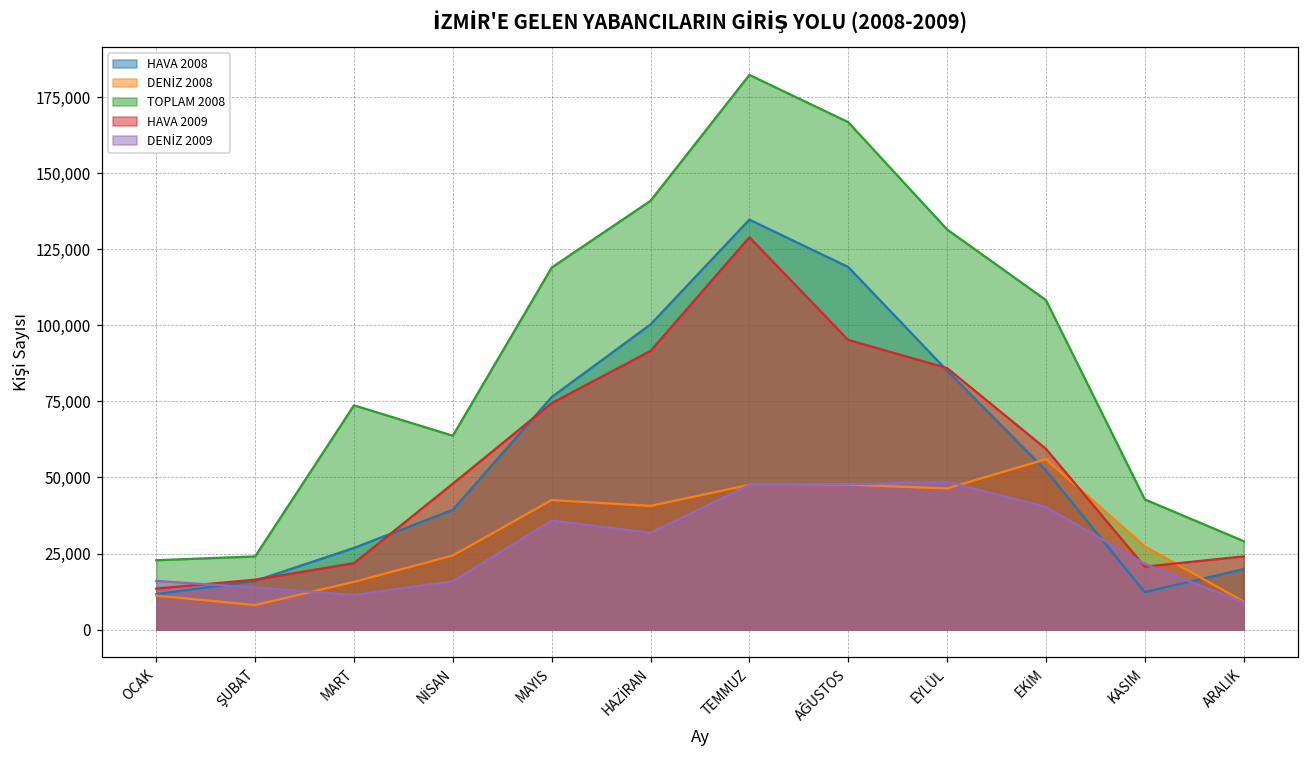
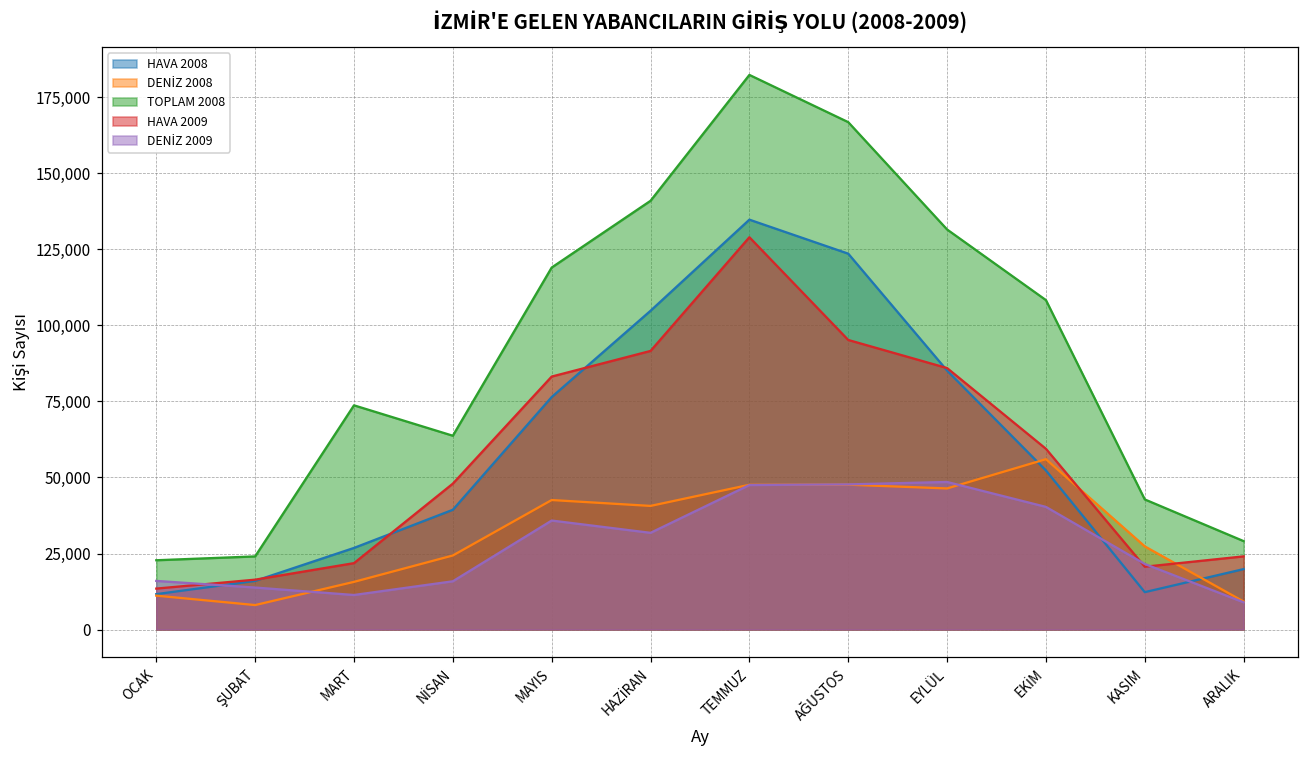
  {
    "HAVA 2008": {
      "MART": "27,000",
      "NİSAN": "39,000",
      "MAYIS": "76,000",
-     "HAZİRAN": "100,000",
+     "HAZİRAN": "105,000",
      "TEMMUZ": "135,000",
-     "AĞUSTOS": "119,000",
+     "AĞUSTOS": "124,000",
      "EKİM": "52,000",
      "KASIM": "12,000",
      "ARALIK": "20,000"
    },
    "DENİZ 2008": {
      "ŞUBAT": "8,000",
      "MART": "16,000",
      "NİSAN": "24,000",
      "MAYIS": "43,000",
      "HAZİRAN": "41,000",
      "EYLÜL": "46,000",
      "EKİM": "56,000",
      "KASIM": "27,000"
    },
    "TOPLAM 2008": {
      "OCAK": "23,000",
      "ŞUBAT": "24,000",
      "MART": "74,000",
      "NİSAN": "64,000",
      "MAYIS": "119,000",
      "HAZİRAN": "141,000",
      "TEMMUZ": "182,000",
      "AĞUSTOS": "167,000",
      "EYLÜL": "132,000",
      "EKİM": "108,000",
      "KASIM": "43,000",
      "ARALIK": "29,000"
    },
    "HAVA 2009": {
      "OCAK": "13,000",
      "MART": "22,000",
      "NİSAN": "48,000",
-     "MAYIS": "74,000",
+     "MAYIS": "83,000",
      "HAZİRAN": "92,000",
      "TEMMUZ": "129,000",
      "AĞUSTOS": "95,000",
      "EKİM": "59,000",
      "ARALIK": "24,000"
    },
    "DENİZ 2009": {
      "OCAK": "16,000",
      "ŞUBAT": "14,000",
      "MART": "11,000",
      "NİSAN": "16,000",
      "MAYIS": "36,000",
      "HAZİRAN": "32,000",
      "EYLÜL": "49,000",
      "EKİM": "40,000"
    }
  }
